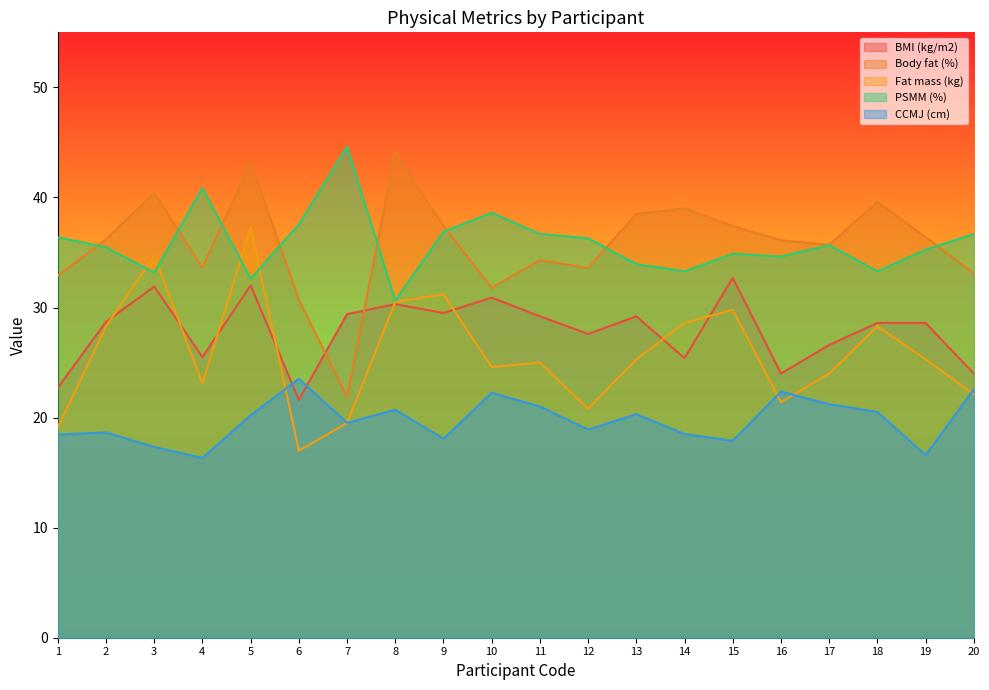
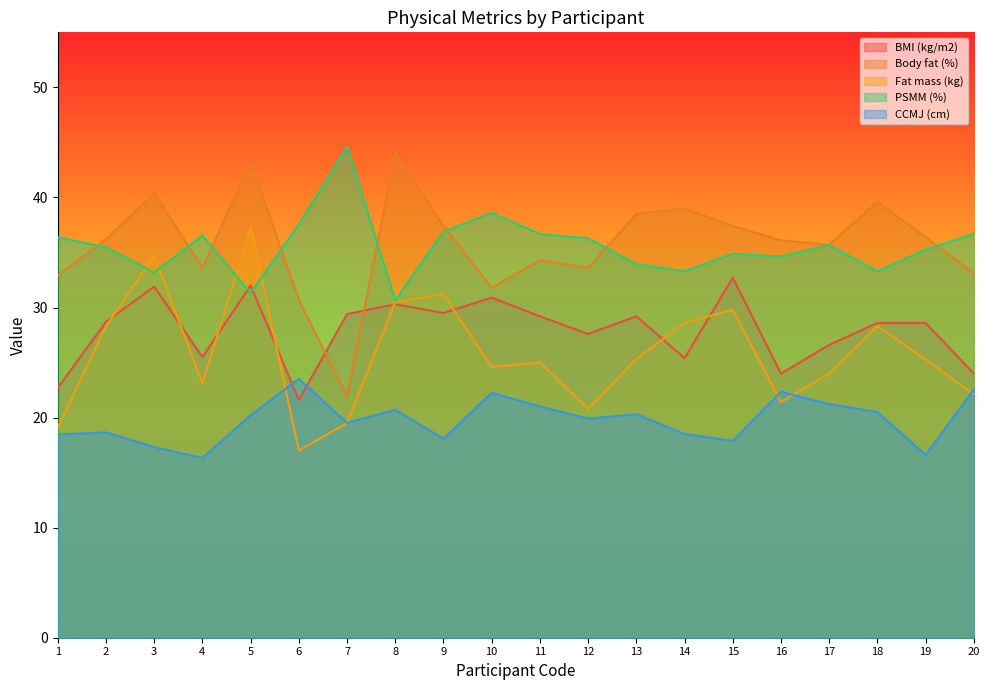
  {
    "PSMM (%)": {
      "1": 36.4,
      "2": 35.5,
      "3": 33.2,
-     "4": 40.9,
-     "5": 32.6,
+     "4": 36.5,
+     "5": 31.3,
      "6": 37.6,
      "7": 44.6,
      "9": 36.9,
      "10": 38.6,
      "11": 36.7,
      "12": 36.3,
      "13": 33.9,
      "14": 33.3,
      "15": 34.9,
      "16": 34.6,
      "18": 33.3,
      "19": 35.3,
      "20": 36.7
    },
    "CCMJ (cm)": {
      "1": 18.5,
      "2": 18.7,
      "3": 17.3,
      "4": 16.3,
      "5": 20.2,
      "6": 23.5,
      "8": 20.7,
      "9": 18.1,
      "10": 22.3,
      "11": 21.0,
-     "12": 18.9,
+     "12": 19.9,
      "13": 20.3,
      "14": 18.5,
      "15": 17.9,
      "16": 22.4,
      "17": 21.2,
      "18": 20.5,
      "19": 16.6,
      "20": 22.6
    }
  }
